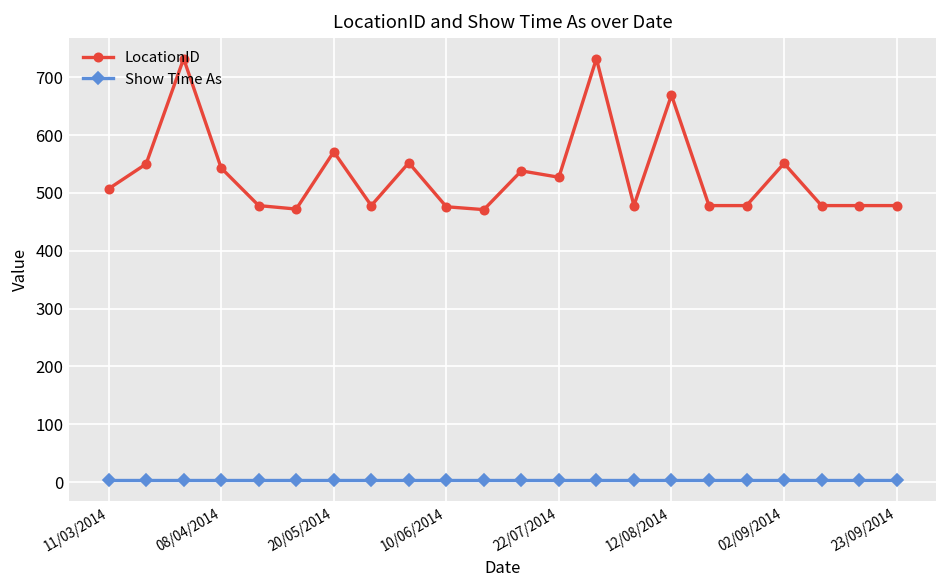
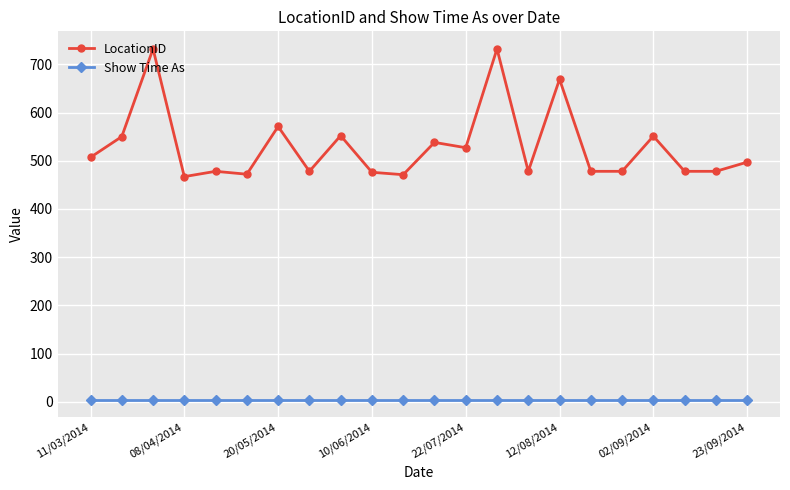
  {
    "LocationID": {
      "11/03/2014": 510,
-     "08/04/2014": 540,
+     "08/04/2014": 470,
      "20/05/2014": 570,
      "10/06/2014": 480,
      "22/07/2014": 530,
      "12/08/2014": 670,
      "02/09/2014": 550,
-     "23/09/2014": 480
+     "23/09/2014": 500
    },
    "Show Time As": {
      "11/03/2014": 0,
      "08/04/2014": 0,
      "20/05/2014": 0,
      "10/06/2014": 0,
      "22/07/2014": 0,
      "12/08/2014": 0,
      "02/09/2014": 0,
      "23/09/2014": 0
    }
  }
